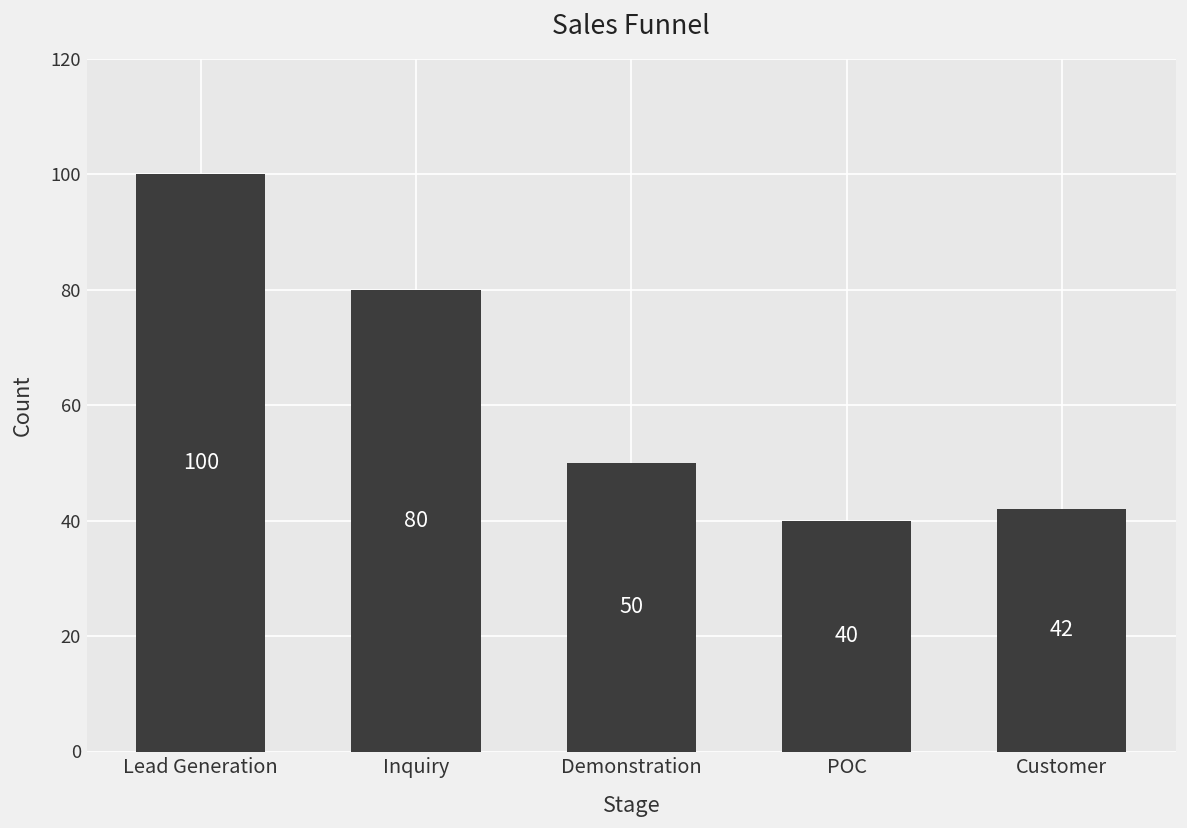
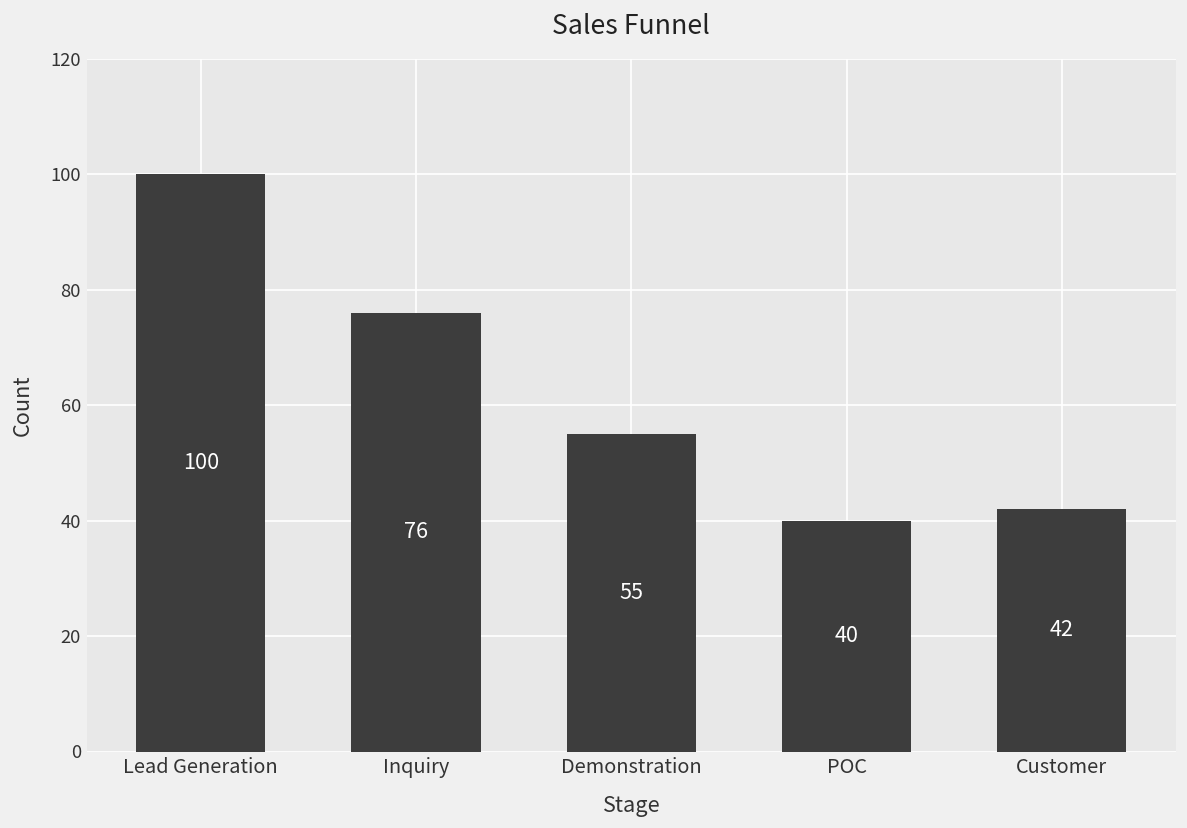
  {
    "Lead Generation": 100,
-   "Inquiry": 80,
-   "Demonstration": 50,
+   "Inquiry": 76,
+   "Demonstration": 55,
    "POC": 40,
    "Customer": 42
  }
